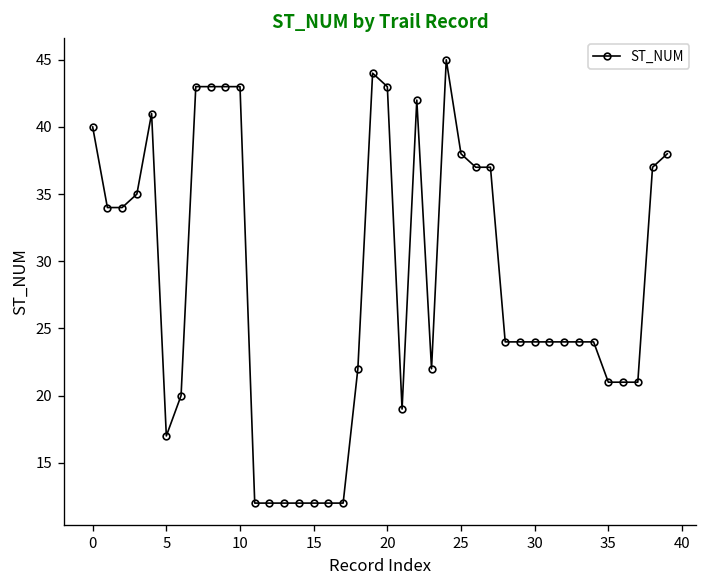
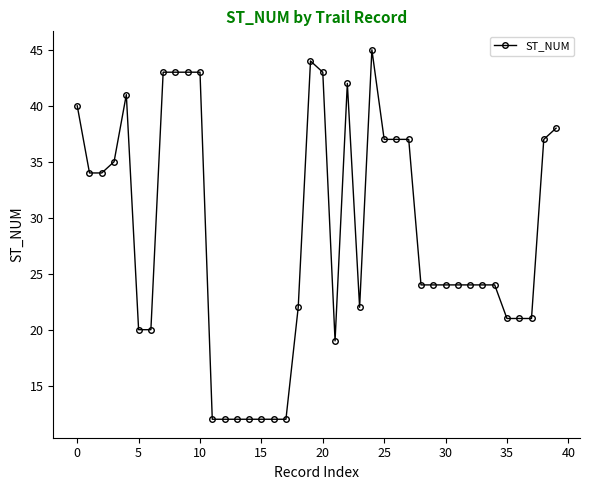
  {
    "0": 40,
-   "5": 17,
+   "5": 20,
    "10": 43,
    "15": 12,
    "20": 43,
-   "25": 38,
+   "25": 37,
    "30": 24,
    "35": 21
  }
